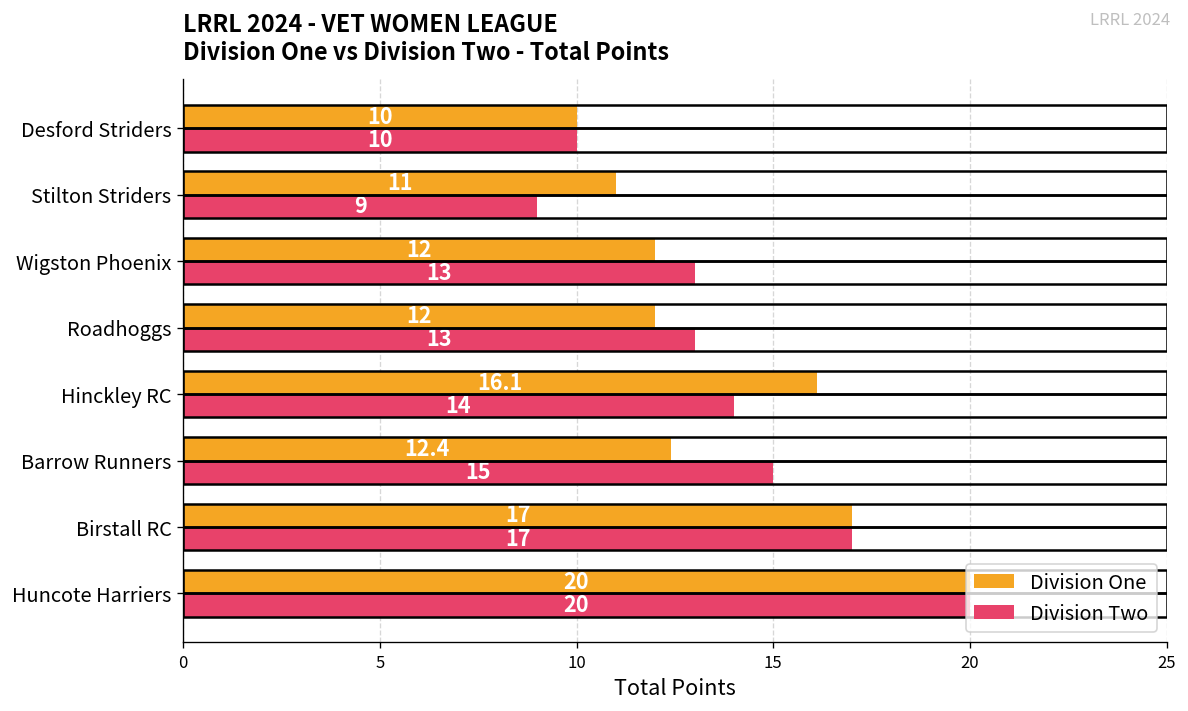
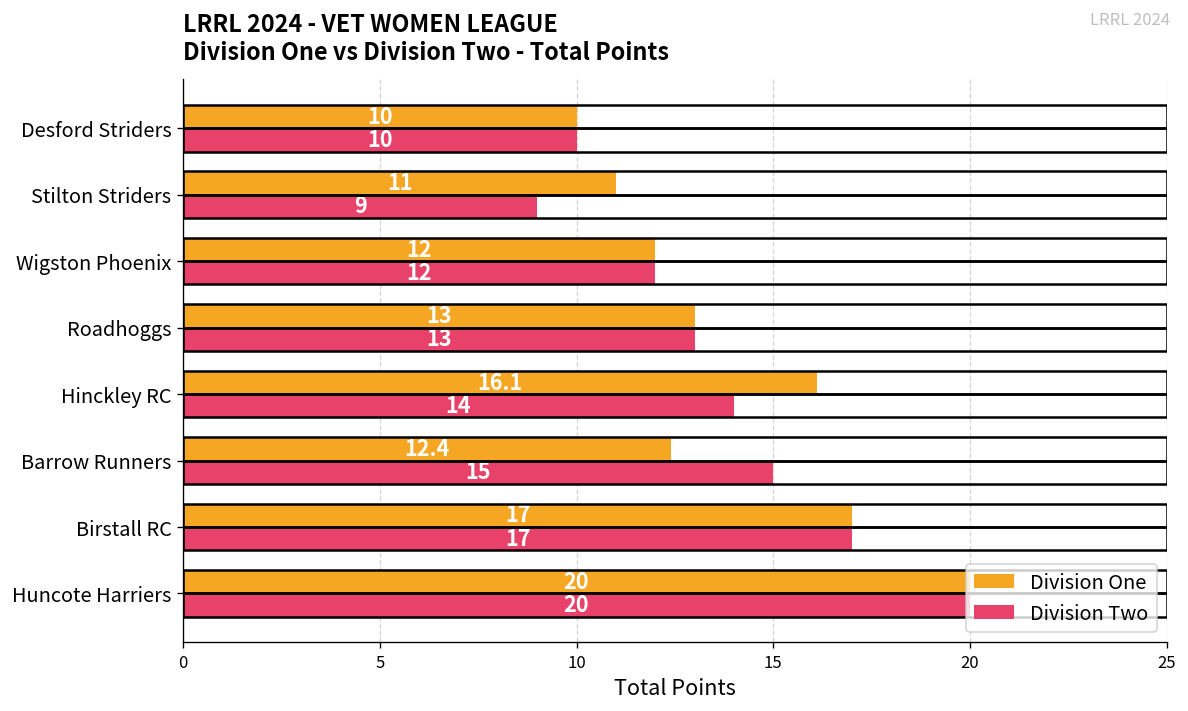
  {
    "Division One": {
      "Desford Striders": 10,
      "Stilton Striders": 11,
      "Wigston Phoenix": 12,
-     "Roadhoggs": 12,
+     "Roadhoggs": 13,
      "Hinckley RC": 16.1,
      "Barrow Runners": 12.4,
      "Birstall RC": 17
    },
    "Division Two": {
      "Desford Striders": 10,
      "Stilton Striders": 9,
-     "Wigston Phoenix": 13,
+     "Wigston Phoenix": 12,
      "Roadhoggs": 13,
      "Hinckley RC": 14,
      "Barrow Runners": 15,
      "Birstall RC": 17
    }
  }
